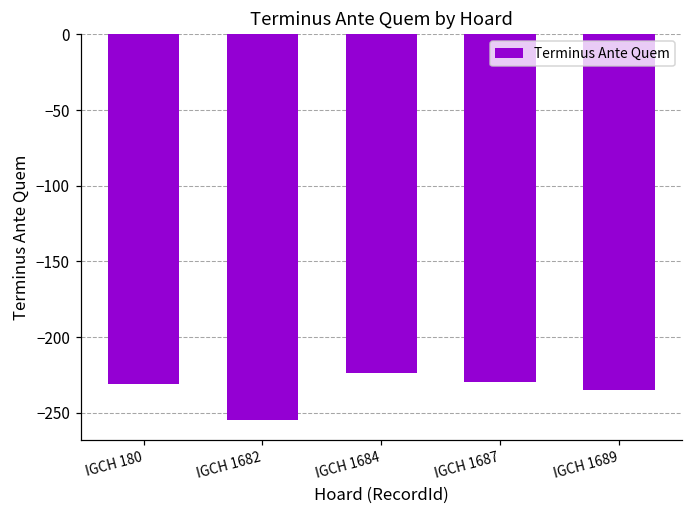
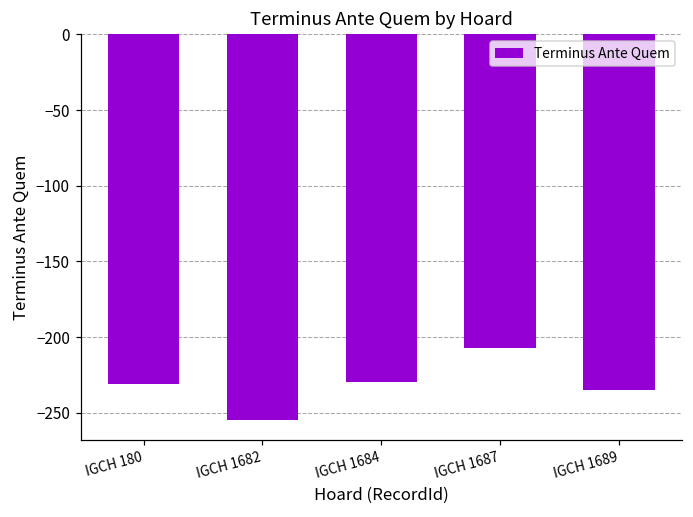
  {
    "IGCH 180": -231,
    "IGCH 1682": -255,
-   "IGCH 1684": -224,
-   "IGCH 1687": -230,
+   "IGCH 1684": -230,
+   "IGCH 1687": -207,
    "IGCH 1689": -235
  }
